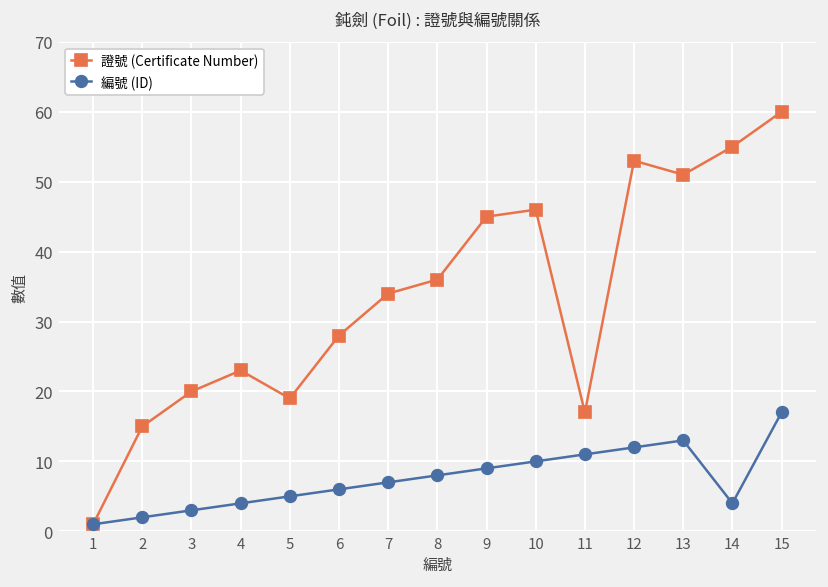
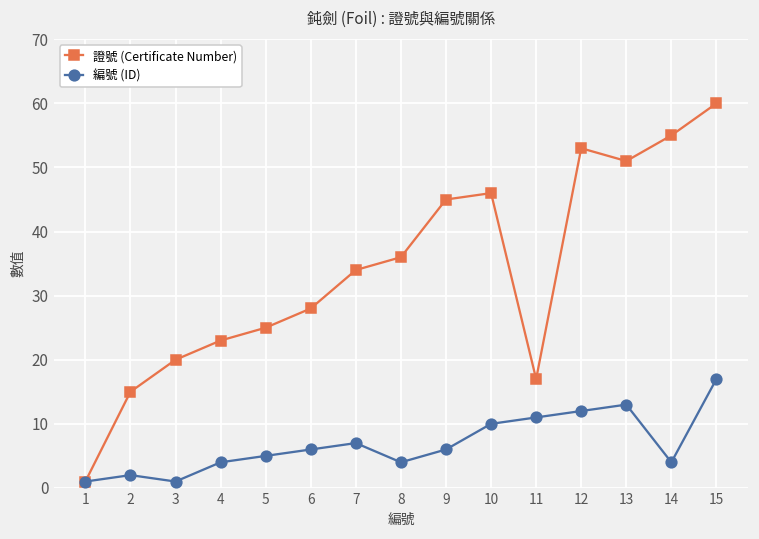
  {
    "證號 (Certificate Number)": {
      "2": 15,
      "3": 20,
      "4": 23,
-     "5": 19,
+     "5": 25,
      "6": 28,
      "7": 34,
      "8": 36,
      "9": 45,
      "10": 46,
      "11": 17,
      "12": 53,
      "13": 51,
      "14": 55,
      "15": 60
    },
    "編號 (ID)": {
      "2": 2,
-     "3": 3,
+     "3": 1,
      "4": 4,
      "5": 5,
      "6": 6,
      "7": 7,
-     "8": 8,
-     "9": 9,
+     "8": 4,
+     "9": 6,
      "10": 10,
      "11": 11,
      "12": 12,
      "13": 13,
      "14": 4,
      "15": 17
    }
  }
